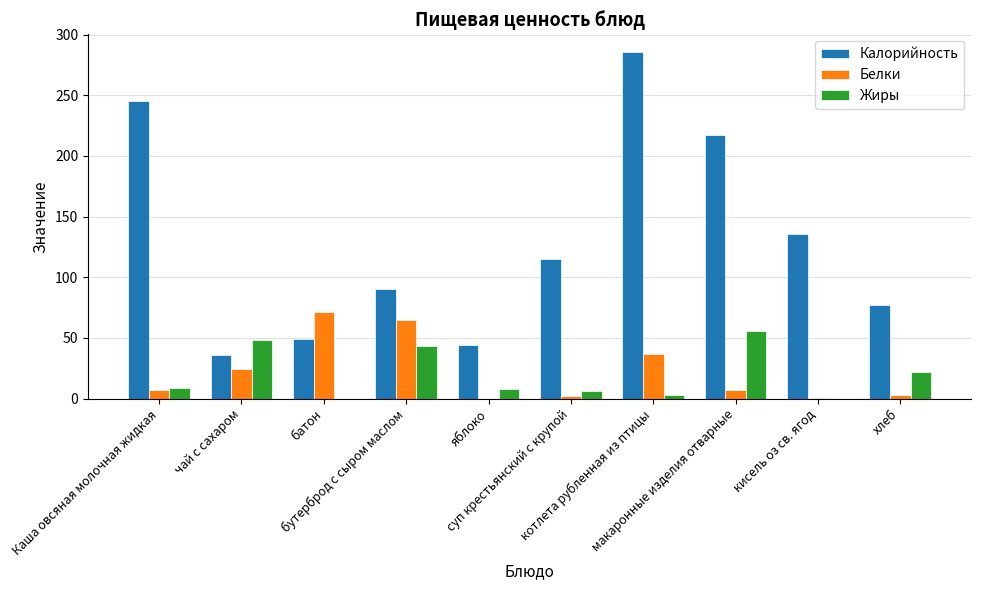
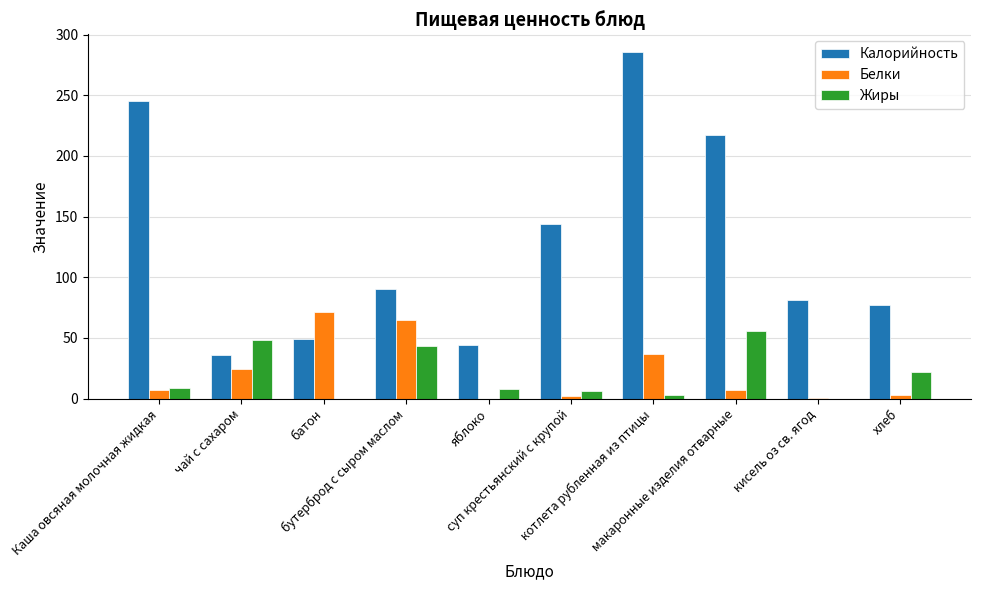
  {
    "Калорийность": {
      "Каша овсяная молочная жидкая": 245,
      "чай с сахаром": 36,
      "батон": 49,
      "бутерброд с сыром маслом": 90,
      "яблоко": 44,
-     "суп крестьянский с крупой": 115,
+     "суп крестьянский с крупой": 144,
      "котлета рубленная из птицы": 286,
      "макаронные изделия отварные": 217,
-     "кисель оз св. ягод": 136,
+     "кисель оз св. ягод": 81,
      "хлеб": 77
    },
    "Белки": {
      "Каша овсяная молочная жидкая": 7,
      "чай с сахаром": 24,
      "батон": 71,
      "бутерброд с сыром маслом": 65,
      "яблоко": 0,
      "котлета рубленная из птицы": 37,
      "макаронные изделия отварные": 7,
      "хлеб": 3
    },
    "Жиры": {
      "Каша овсяная молочная жидкая": 9,
      "чай с сахаром": 48,
      "батон": 0,
      "бутерброд с сыром маслом": 43,
      "яблоко": 8,
      "суп крестьянский с крупой": 6,
      "котлета рубленная из птицы": 3,
      "макаронные изделия отварные": 56,
      "кисель оз св. ягод": 0,
      "хлеб": 22
    }
  }
